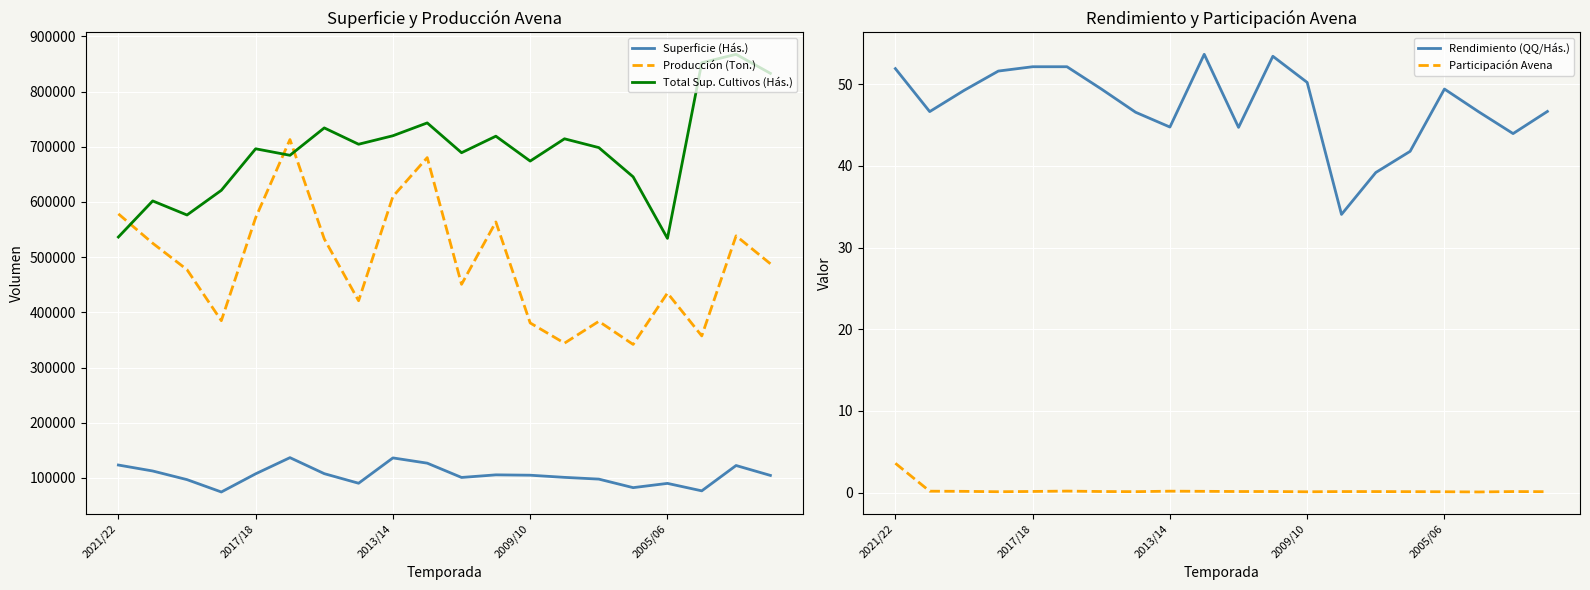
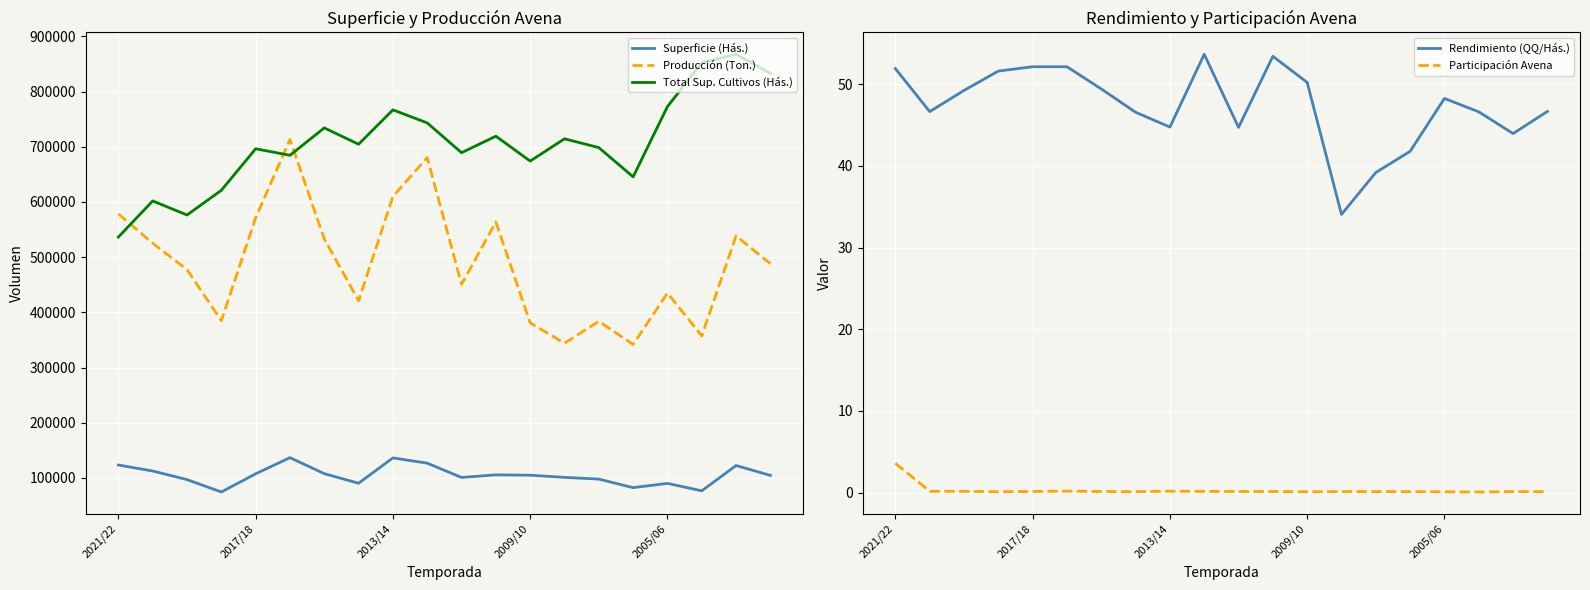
  {
    "Superficie y Producción Avena": {
      "Superficie (Hás.)": {
        "2021/22": 120000,
        "2017/18": 110000,
        "2013/14": 140000,
        "2009/10": 100000,
        "2005/06": 90000
      },
      "Producción (Ton.)": {
        "2021/22": 580000,
        "2017/18": 570000,
        "2013/14": 610000,
        "2009/10": 380000,
        "2005/06": 440000
      },
      "Total Sup. Cultivos (Hás.)": {
        "2021/22": 540000,
        "2017/18": 700000,
-       "2013/14": 720000,
+       "2013/14": 770000,
        "2009/10": 670000,
-       "2005/06": 530000
+       "2005/06": 770000
      }
    },
    "Rendimiento y Participación Avena": {
      "Rendimiento (QQ/Hás.)": {
        "2021/22": 52,
        "2017/18": 52,
        "2013/14": 45,
        "2009/10": 50,
-       "2005/06": 49
+       "2005/06": 48
      },
      "Participación Avena": {
        "2021/22": 4,
        "2017/18": 0,
        "2013/14": 0,
        "2009/10": 0,
        "2005/06": 0
      }
    }
  }
